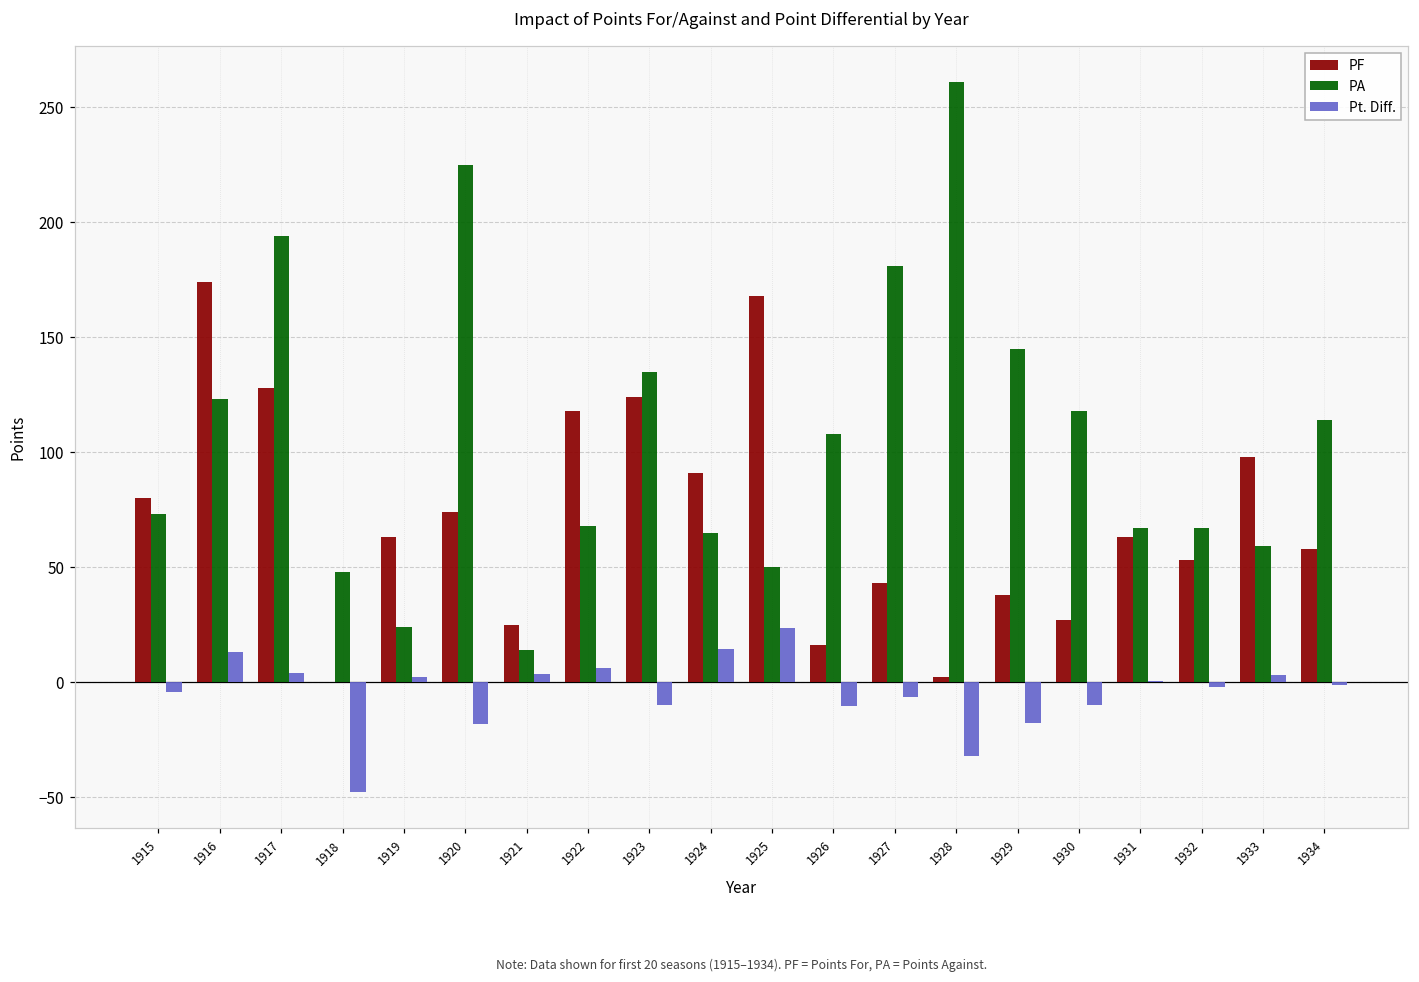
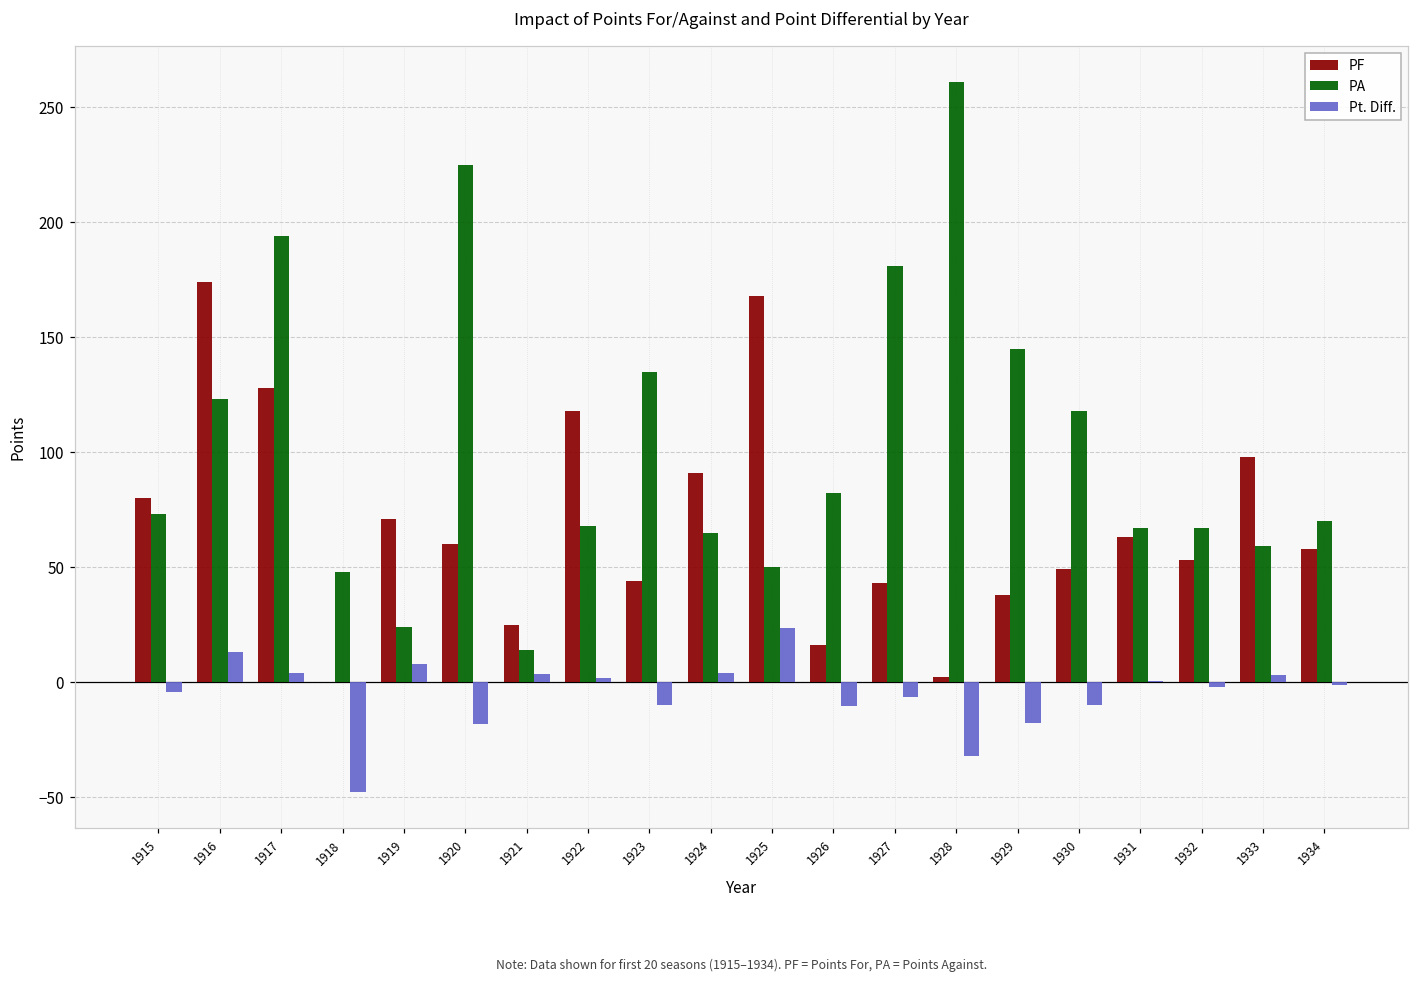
  {
    "PF": {
      "1915": 80,
      "1916": 174,
      "1917": 128,
      "1918": 0,
-     "1919": 63,
-     "1920": 74,
+     "1919": 71,
+     "1920": 60,
      "1921": 25,
      "1922": 118,
-     "1923": 124,
+     "1923": 44,
      "1924": 91,
      "1925": 168,
      "1926": 16,
      "1927": 43,
      "1928": 2,
      "1929": 38,
-     "1930": 27,
+     "1930": 49,
      "1931": 63,
      "1932": 53,
      "1933": 98,
      "1934": 58
    },
    "PA": {
      "1915": 73,
      "1916": 123,
      "1917": 194,
      "1918": 48,
      "1919": 24,
      "1920": 225,
      "1921": 14,
      "1922": 68,
      "1923": 135,
      "1924": 65,
      "1925": 50,
-     "1926": 108,
+     "1926": 82,
      "1927": 181,
      "1928": 261,
      "1929": 145,
      "1930": 118,
      "1931": 67,
      "1932": 67,
      "1933": 59,
-     "1934": 114
+     "1934": 70
    },
    "Pt. Diff.": {
      "1915": -4,
      "1916": 13,
      "1917": 4,
      "1918": -48,
-     "1919": 2,
+     "1919": 8,
      "1920": -18,
      "1921": 4,
-     "1922": 6,
+     "1922": 2,
      "1923": -10,
-     "1924": 14,
+     "1924": 4,
      "1925": 24,
      "1926": -10,
      "1927": -6,
      "1928": -32,
      "1929": -18,
      "1930": -10,
      "1932": -2,
      "1933": 3,
      "1934": -1
    }
  }
